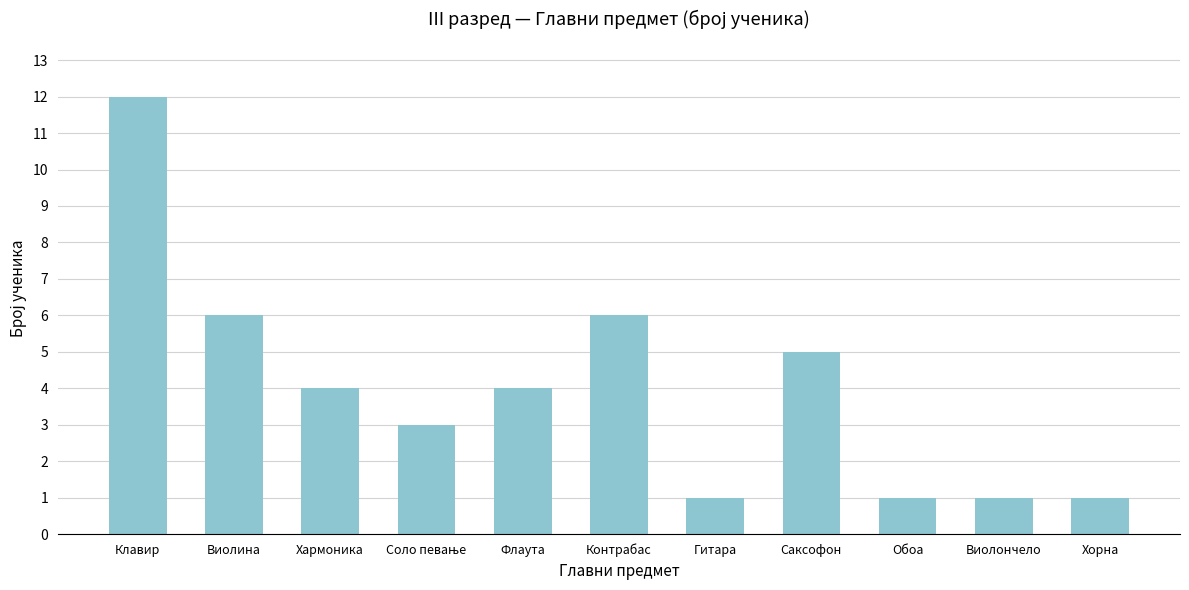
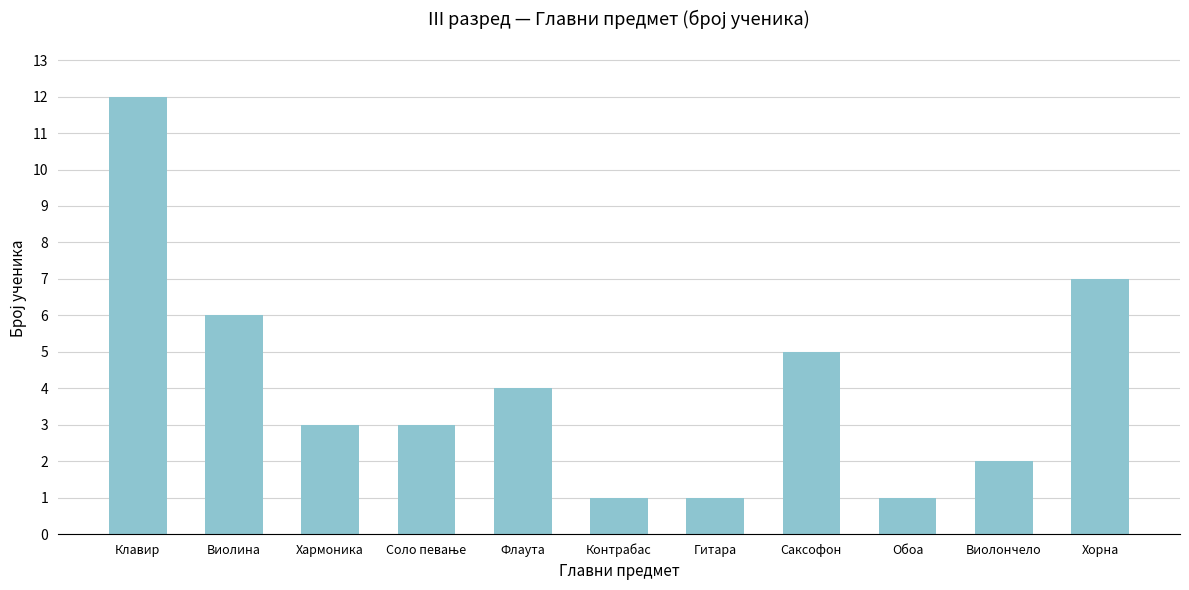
  {
    "Клавир": 12,
    "Виолина": 6,
-   "Хармоника": 4,
+   "Хармоника": 3,
    "Соло певање": 3,
    "Флаута": 4,
-   "Контрабас": 6,
+   "Контрабас": 1,
    "Гитара": 1,
    "Саксофон": 5,
    "Обоа": 1,
-   "Виолончело": 1,
-   "Хорна": 1
+   "Виолончело": 2,
+   "Хорна": 7
  }
